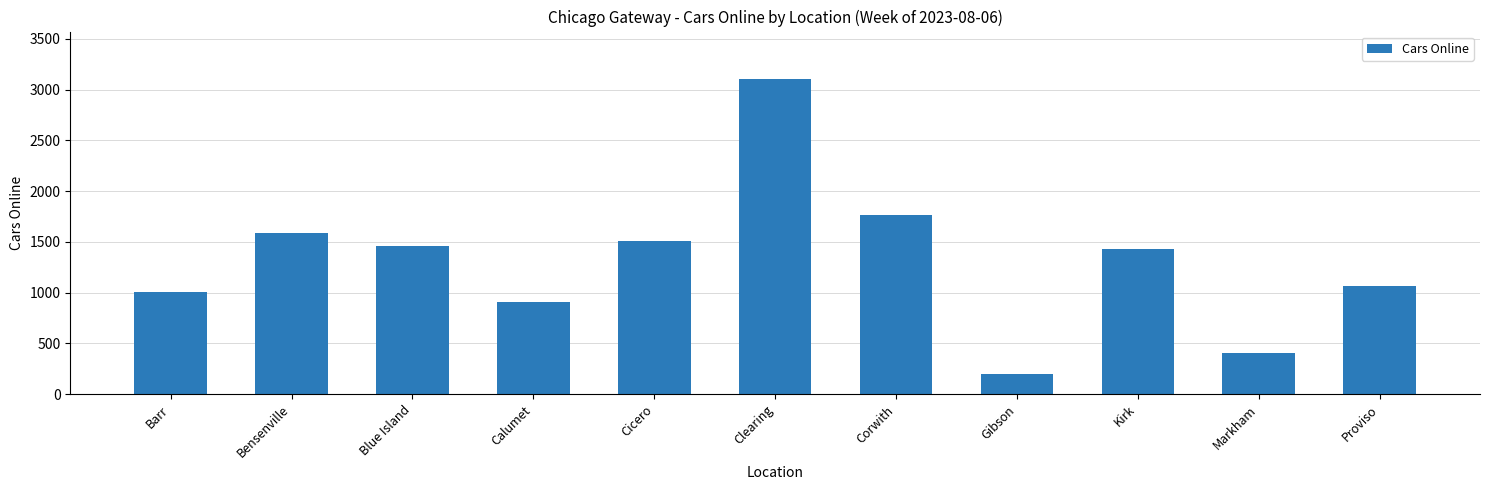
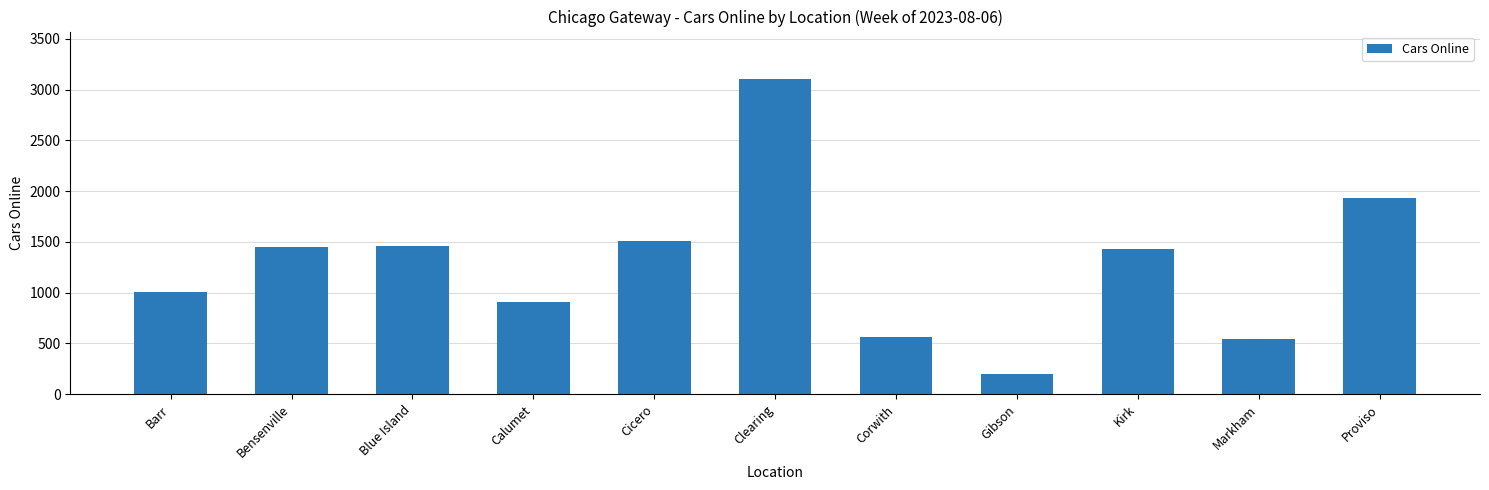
  {
    "Barr": 1010,
-   "Bensenville": 1590,
+   "Bensenville": 1450,
    "Blue Island": 1460,
    "Calumet": 910,
    "Cicero": 1510,
    "Clearing": 3110,
-   "Corwith": 1770,
+   "Corwith": 570,
    "Gibson": 200,
    "Kirk": 1430,
-   "Markham": 410,
-   "Proviso": 1060
+   "Markham": 540,
+   "Proviso": 1930
  }
